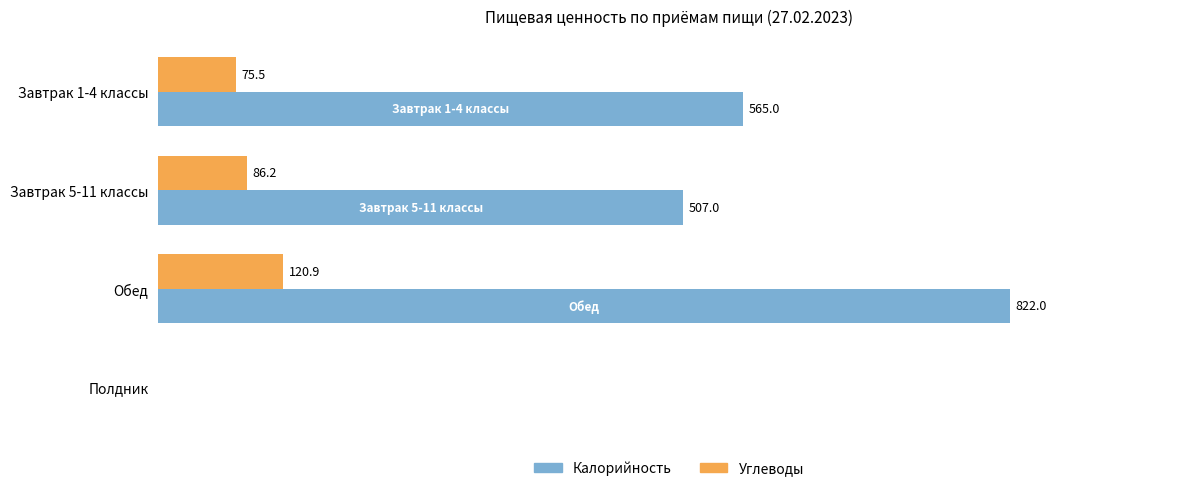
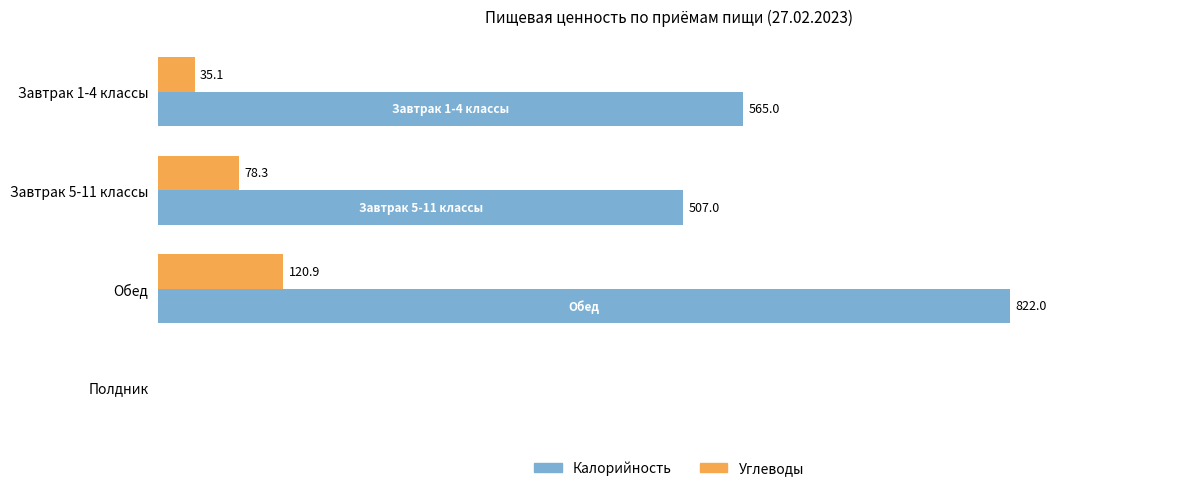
  {
    "Калорийность": {
      "Завтрак 1-4 классы": 565.0,
      "Завтрак 5-11 классы": 507.0,
      "Обед": 822.0
    },
    "Углеводы": {
-     "Завтрак 1-4 классы": 75.5,
-     "Завтрак 5-11 классы": 86.2,
+     "Завтрак 1-4 классы": 35.1,
+     "Завтрак 5-11 классы": 78.3,
      "Обед": 120.9
    }
  }
